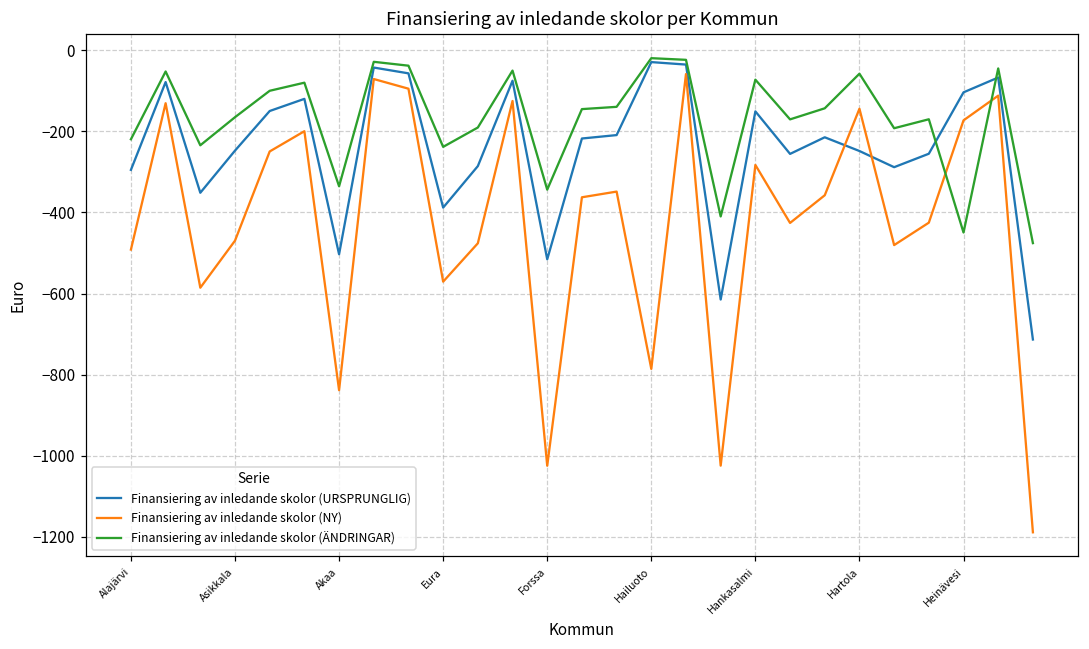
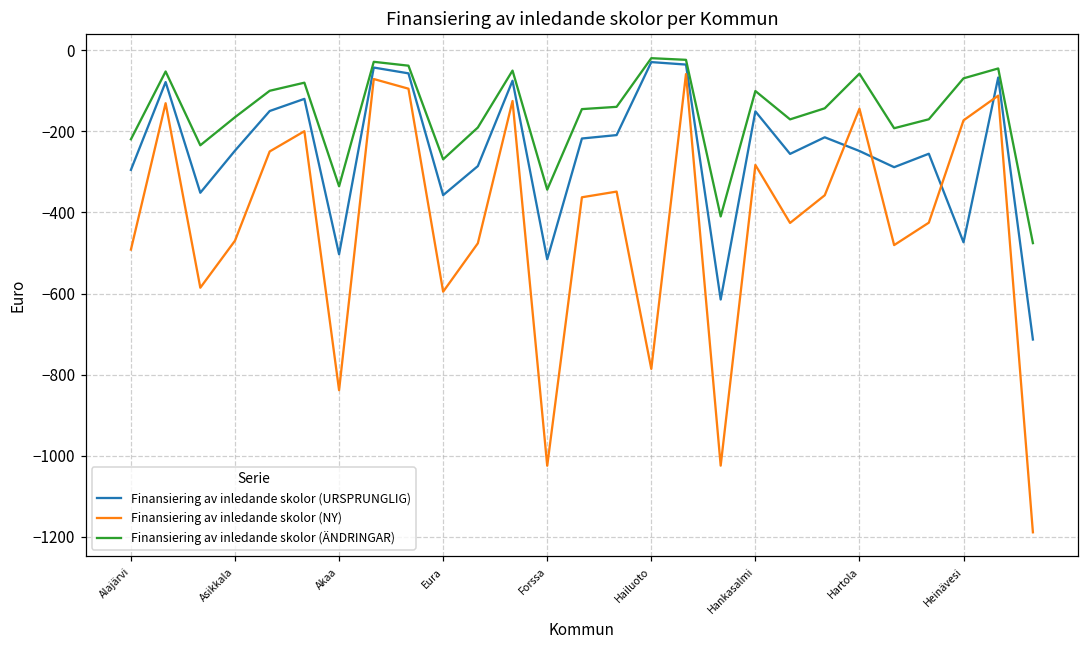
  {
    "Finansiering av inledande skolor (URSPRUNGLIG)": {
      "Alajärvi": -290,
      "Asikkala": -250,
      "Akaa": -500,
-     "Eura": -390,
+     "Eura": -360,
      "Forssa": -520,
      "Hailuoto": -30,
      "Hankasalmi": -150,
      "Hartola": -250,
-     "Heinävesi": -100
+     "Heinävesi": -470
    },
    "Finansiering av inledande skolor (NY)": {
      "Alajärvi": -490,
      "Asikkala": -470,
      "Akaa": -840,
-     "Eura": -570,
+     "Eura": -600,
      "Forssa": -1020,
      "Hailuoto": -790,
      "Hankasalmi": -280,
      "Hartola": -140,
      "Heinävesi": -170
    },
    "Finansiering av inledande skolor (ÄNDRINGAR)": {
      "Alajärvi": -220,
      "Asikkala": -160,
      "Akaa": -340,
-     "Eura": -240,
+     "Eura": -270,
      "Forssa": -340,
      "Hailuoto": -20,
-     "Hankasalmi": -70,
+     "Hankasalmi": -100,
      "Hartola": -60,
-     "Heinävesi": -450
+     "Heinävesi": -70
    }
  }
